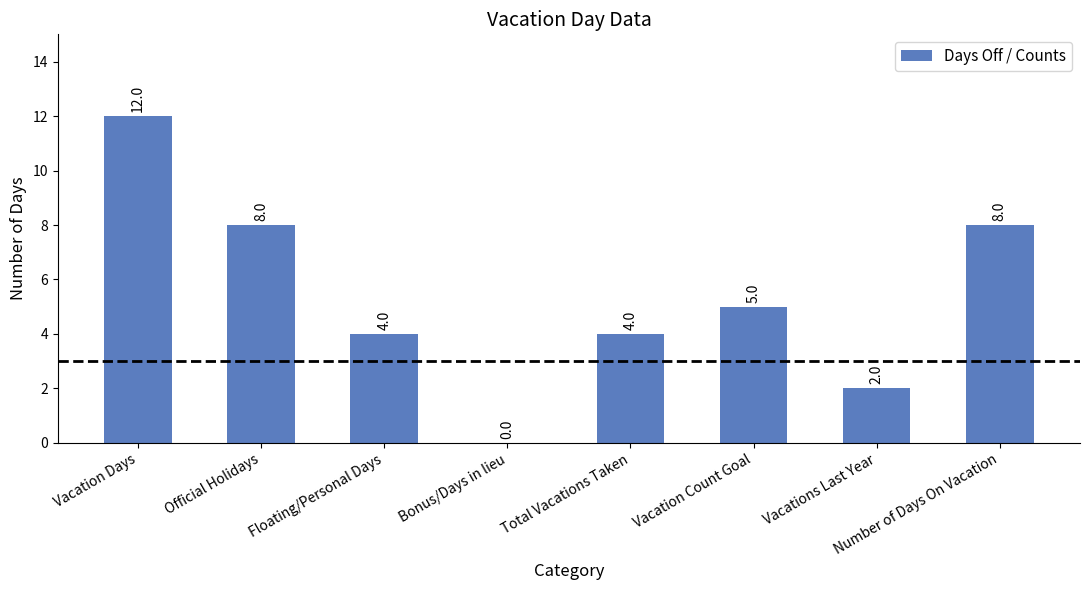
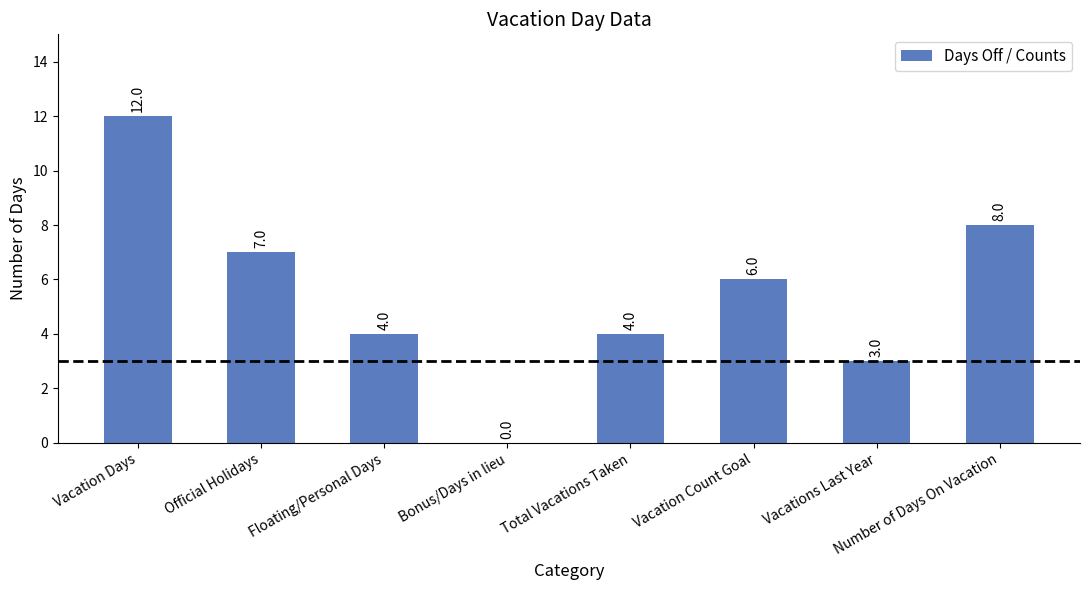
  {
    "Vacation Days": 12.0,
-   "Official Holidays": 8.0,
+   "Official Holidays": 7.0,
    "Floating/Personal Days": 4.0,
    "Bonus/Days in lieu": 0.0,
    "Total Vacations Taken": 4.0,
-   "Vacation Count Goal": 5.0,
-   "Vacations Last Year": 2.0,
+   "Vacation Count Goal": 6.0,
+   "Vacations Last Year": 3.0,
    "Number of Days On Vacation": 8.0
  }
